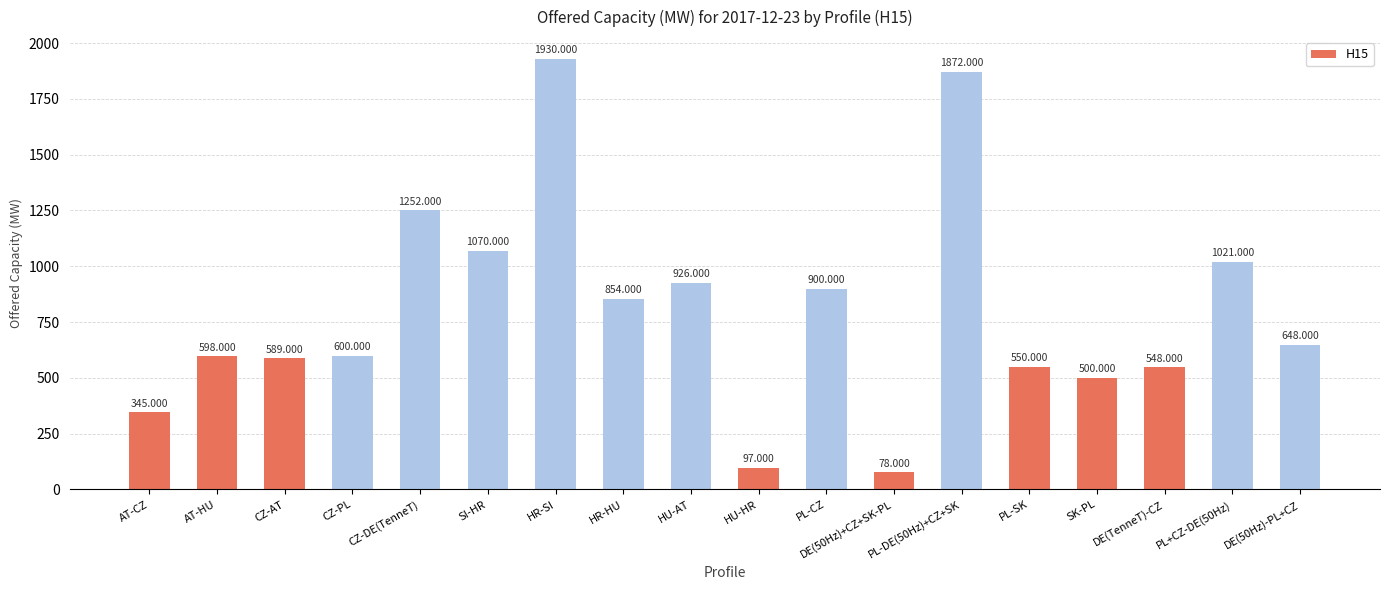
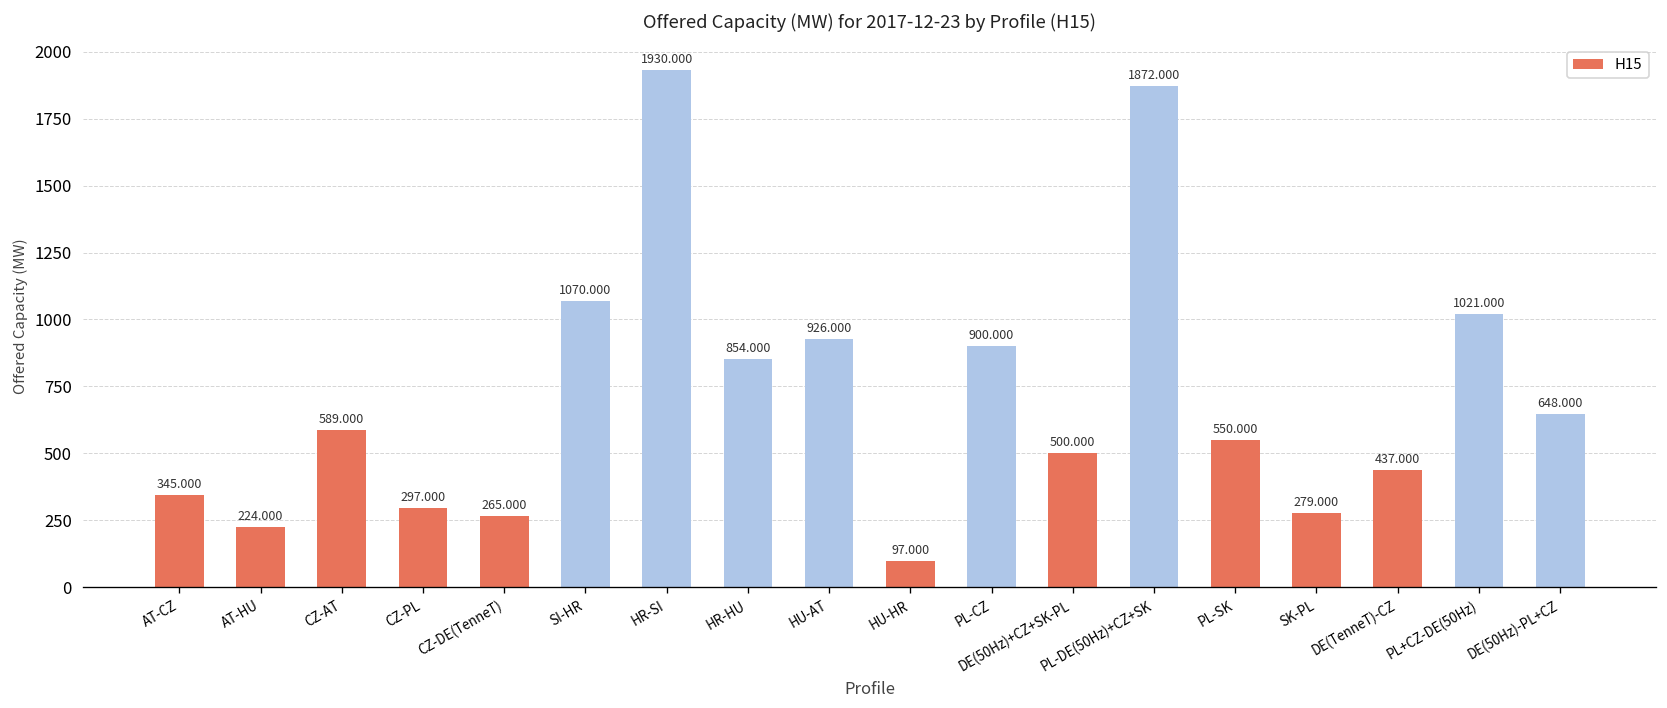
  {
    "AT-CZ": 345.000,
-   "AT-HU": 598.000,
+   "AT-HU": 224.000,
    "CZ-AT": 589.000,
-   "CZ-PL": 600.000,
-   "CZ-DE(TenneT)": 1252.000,
+   "CZ-PL": 297.000,
+   "CZ-DE(TenneT)": 265.000,
    "SI-HR": 1070.000,
    "HR-SI": 1930.000,
    "HR-HU": 854.000,
    "HU-AT": 926.000,
    "HU-HR": 97.000,
    "PL-CZ": 900.000,
-   "DE(50Hz)+CZ+SK-PL": 78.000,
+   "DE(50Hz)+CZ+SK-PL": 500.000,
    "PL-DE(50Hz)+CZ+SK": 1872.000,
    "PL-SK": 550.000,
-   "SK-PL": 500.000,
-   "DE(TenneT)-CZ": 548.000,
+   "SK-PL": 279.000,
+   "DE(TenneT)-CZ": 437.000,
    "PL+CZ-DE(50Hz)": 1021.000,
    "DE(50Hz)-PL+CZ": 648.000
  }
